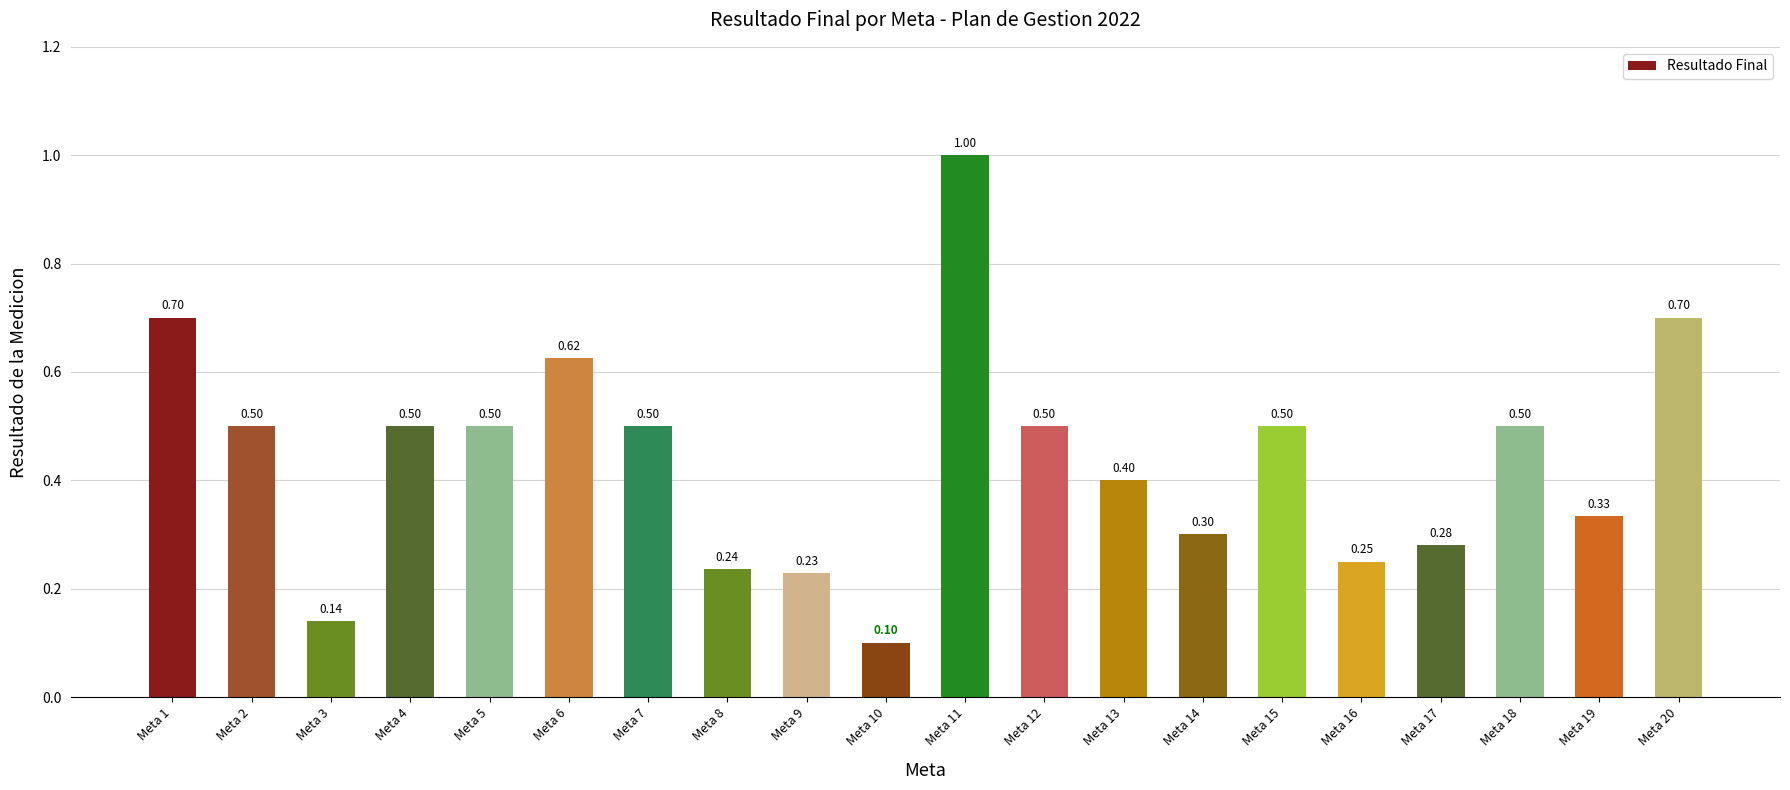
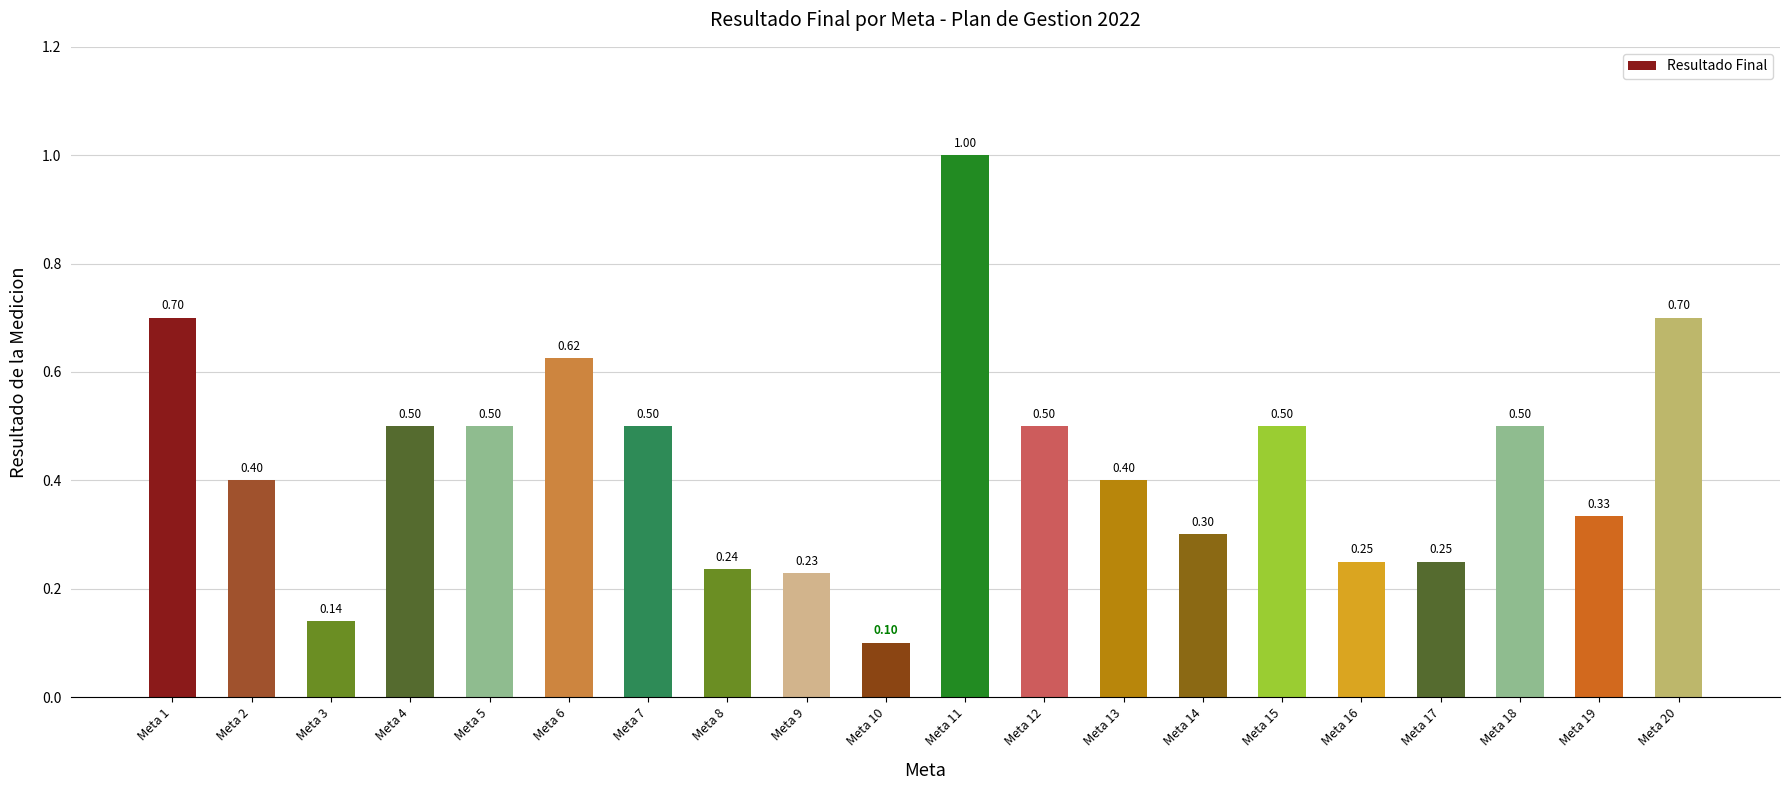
  {
    "Meta 1": 0.70,
-   "Meta 2": 0.50,
+   "Meta 2": 0.40,
    "Meta 3": 0.14,
    "Meta 4": 0.50,
    "Meta 5": 0.50,
    "Meta 6": 0.62,
    "Meta 7": 0.50,
    "Meta 8": 0.24,
    "Meta 9": 0.23,
    "Meta 10": 0.10,
    "Meta 11": 1.00,
    "Meta 12": 0.50,
    "Meta 13": 0.40,
    "Meta 14": 0.30,
    "Meta 15": 0.50,
    "Meta 16": 0.25,
-   "Meta 17": 0.28,
+   "Meta 17": 0.25,
    "Meta 18": 0.50,
    "Meta 19": 0.33,
    "Meta 20": 0.70
  }
